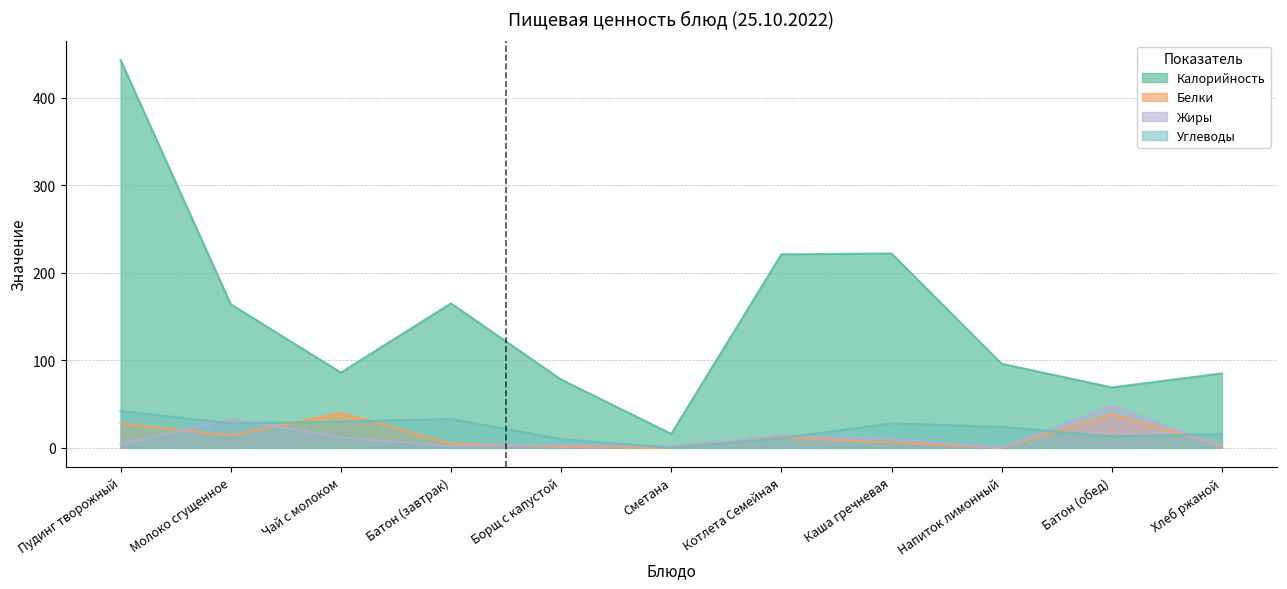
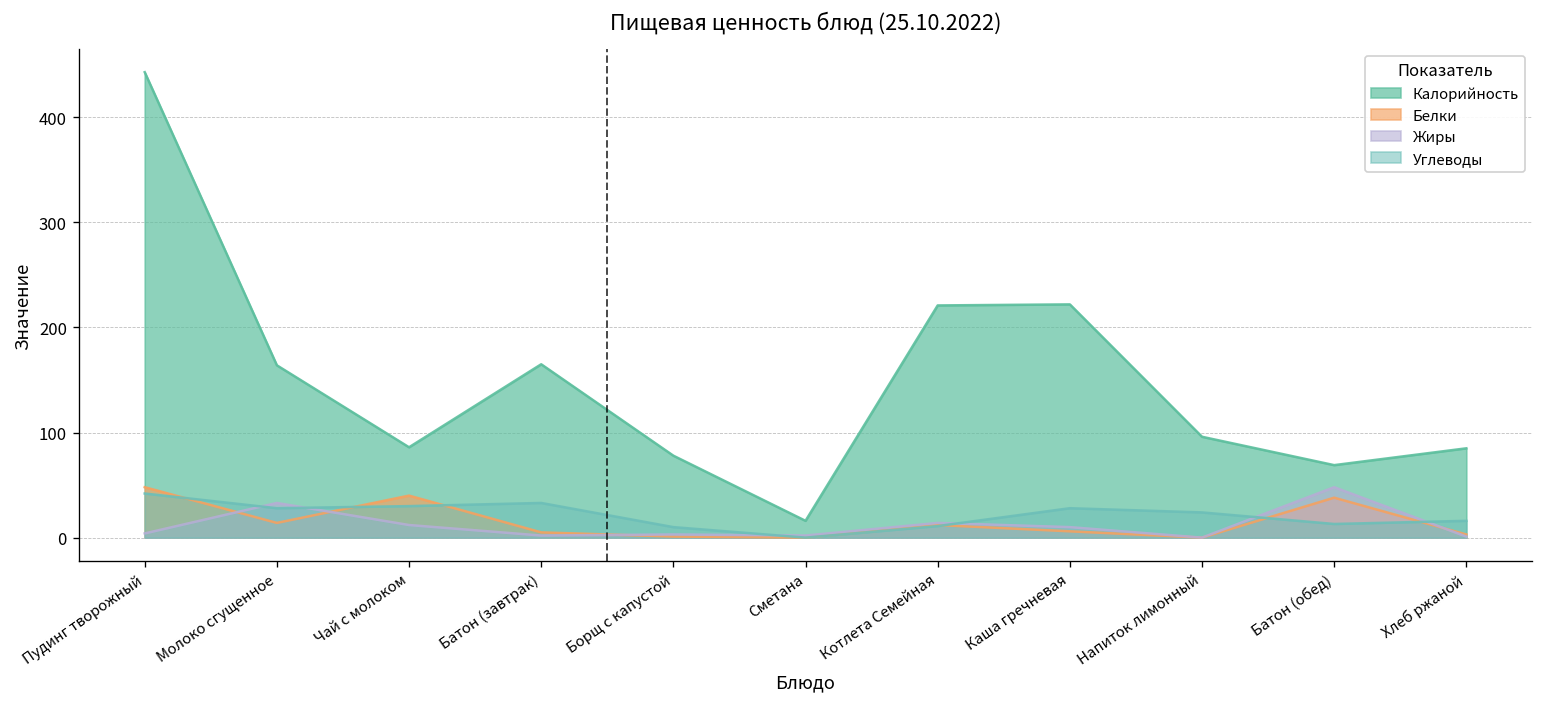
  {
    "Белки": {
-     "Пудинг творожный": 30,
+     "Пудинг творожный": 50,
      "Молоко сгущенное": 10,
      "Чай с молоком": 40,
      "Батон (завтрак)": 10,
      "Каша гречневая": 10,
      "Батон (обед)": 40
    },
    "Жиры": {
      "Пудинг творожный": 0,
      "Молоко сгущенное": 30,
      "Чай с молоком": 10,
      "Батон (завтрак)": 0,
      "Каша гречневая": 10,
      "Батон (обед)": 50
    }
  }
